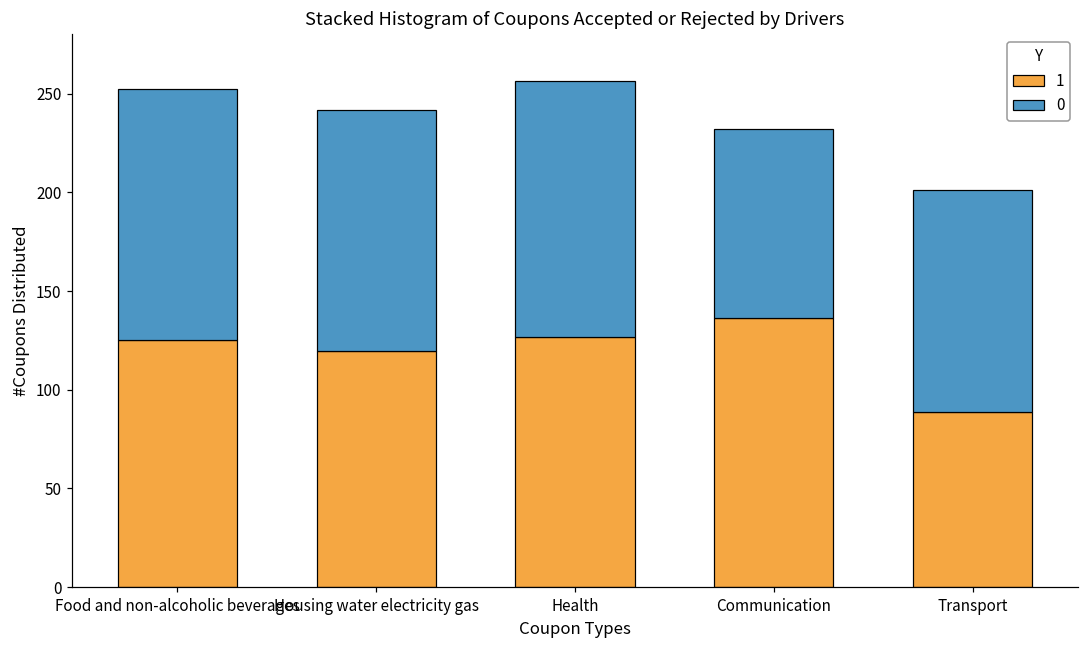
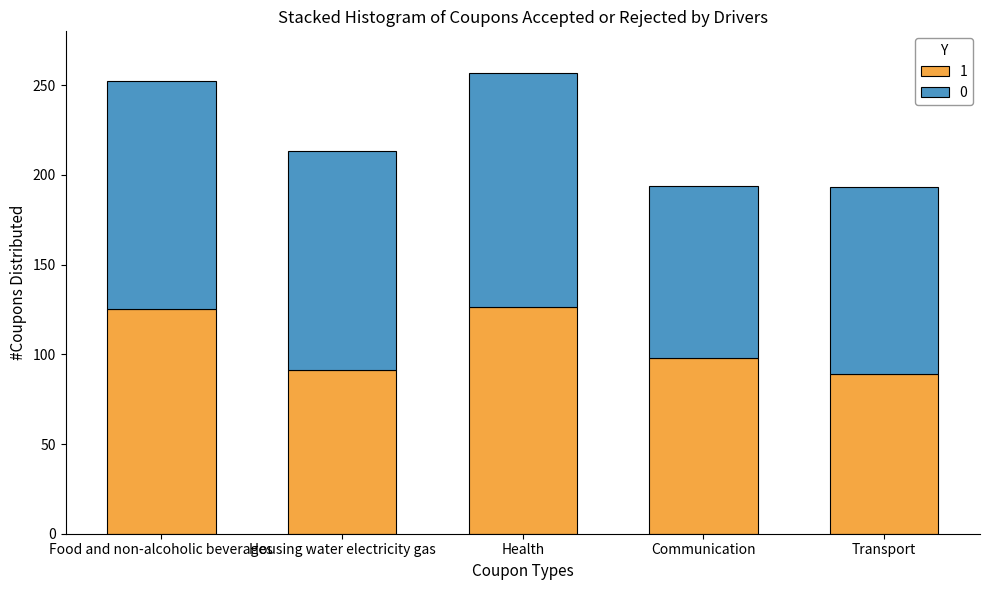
  {
    "1": {
      "Food and non-alcoholic beverages": 125,
-     "Housing water electricity gas": 120,
+     "Housing water electricity gas": 91,
      "Health": 127,
-     "Communication": 136,
+     "Communication": 98,
      "Transport": 89
    },
    "0": {
      "Food and non-alcoholic beverages": 127,
      "Housing water electricity gas": 122,
      "Health": 130,
      "Communication": 96,
-     "Transport": 113
+     "Transport": 105
    }
  }
